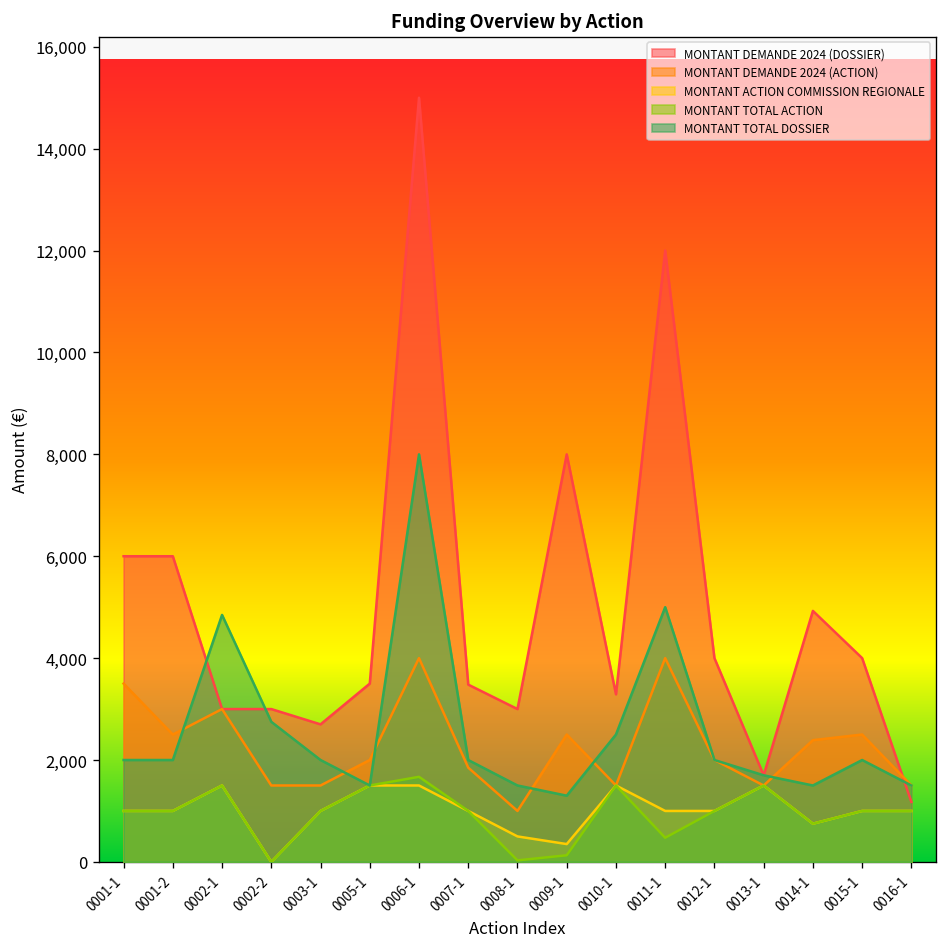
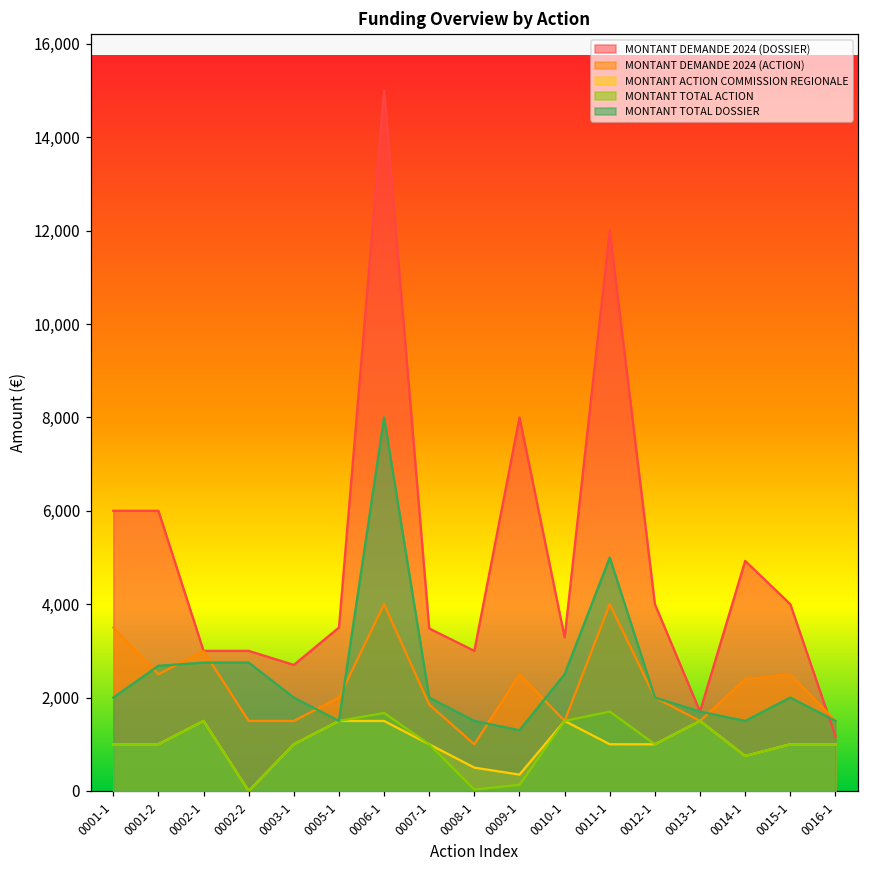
  {
    "MONTANT DEMANDE 2024 (DOSSIER)": {
      "0001-1": "6,000",
      "0001-2": "6,000",
      "0002-2": "3,000",
      "0003-1": "2,700",
      "0005-1": "3,500",
      "0006-1": "15,000",
      "0007-1": "3,500",
      "0008-1": "3,000",
      "0009-1": "8,000",
      "0010-1": "3,300",
      "0011-1": "12,000",
      "0012-1": "4,000",
      "0014-1": "4,900",
      "0015-1": "4,000",
      "0016-1": "1,200"
    },
    "MONTANT TOTAL ACTION": {
      "0006-1": "1,700",
      "0008-1": "0",
      "0009-1": "100",
-     "0011-1": "500"
+     "0011-1": "1,700"
    },
    "MONTANT TOTAL DOSSIER": {
      "0001-1": "2,000",
-     "0001-2": "2,000",
-     "0002-1": "4,800",
+     "0001-2": "2,700",
+     "0002-1": "2,800",
      "0002-2": "2,800",
      "0003-1": "2,000",
      "0006-1": "8,000",
      "0007-1": "2,000",
      "0008-1": "1,500",
      "0009-1": "1,300",
      "0010-1": "2,500",
      "0011-1": "5,000",
      "0014-1": "1,500",
      "0015-1": "2,000"
    }
  }
